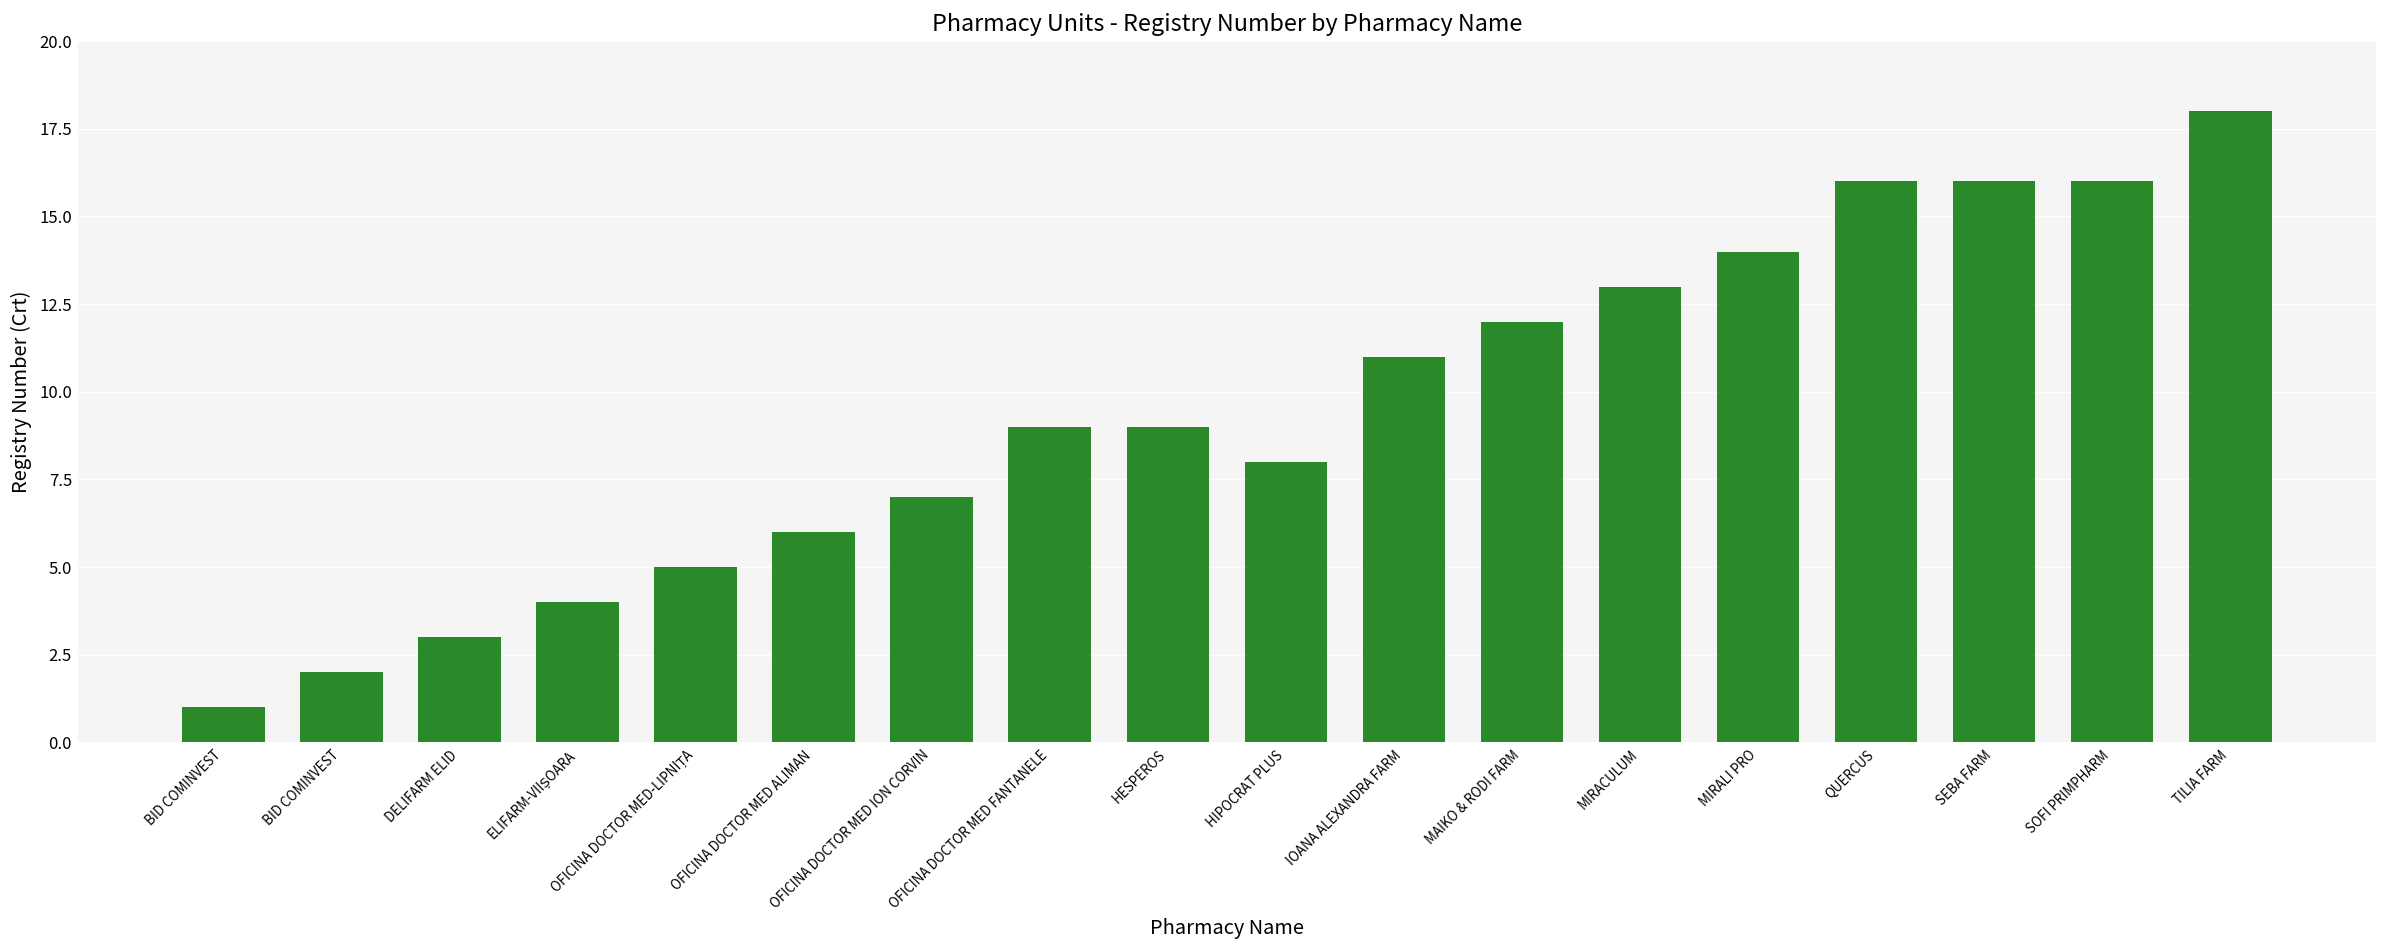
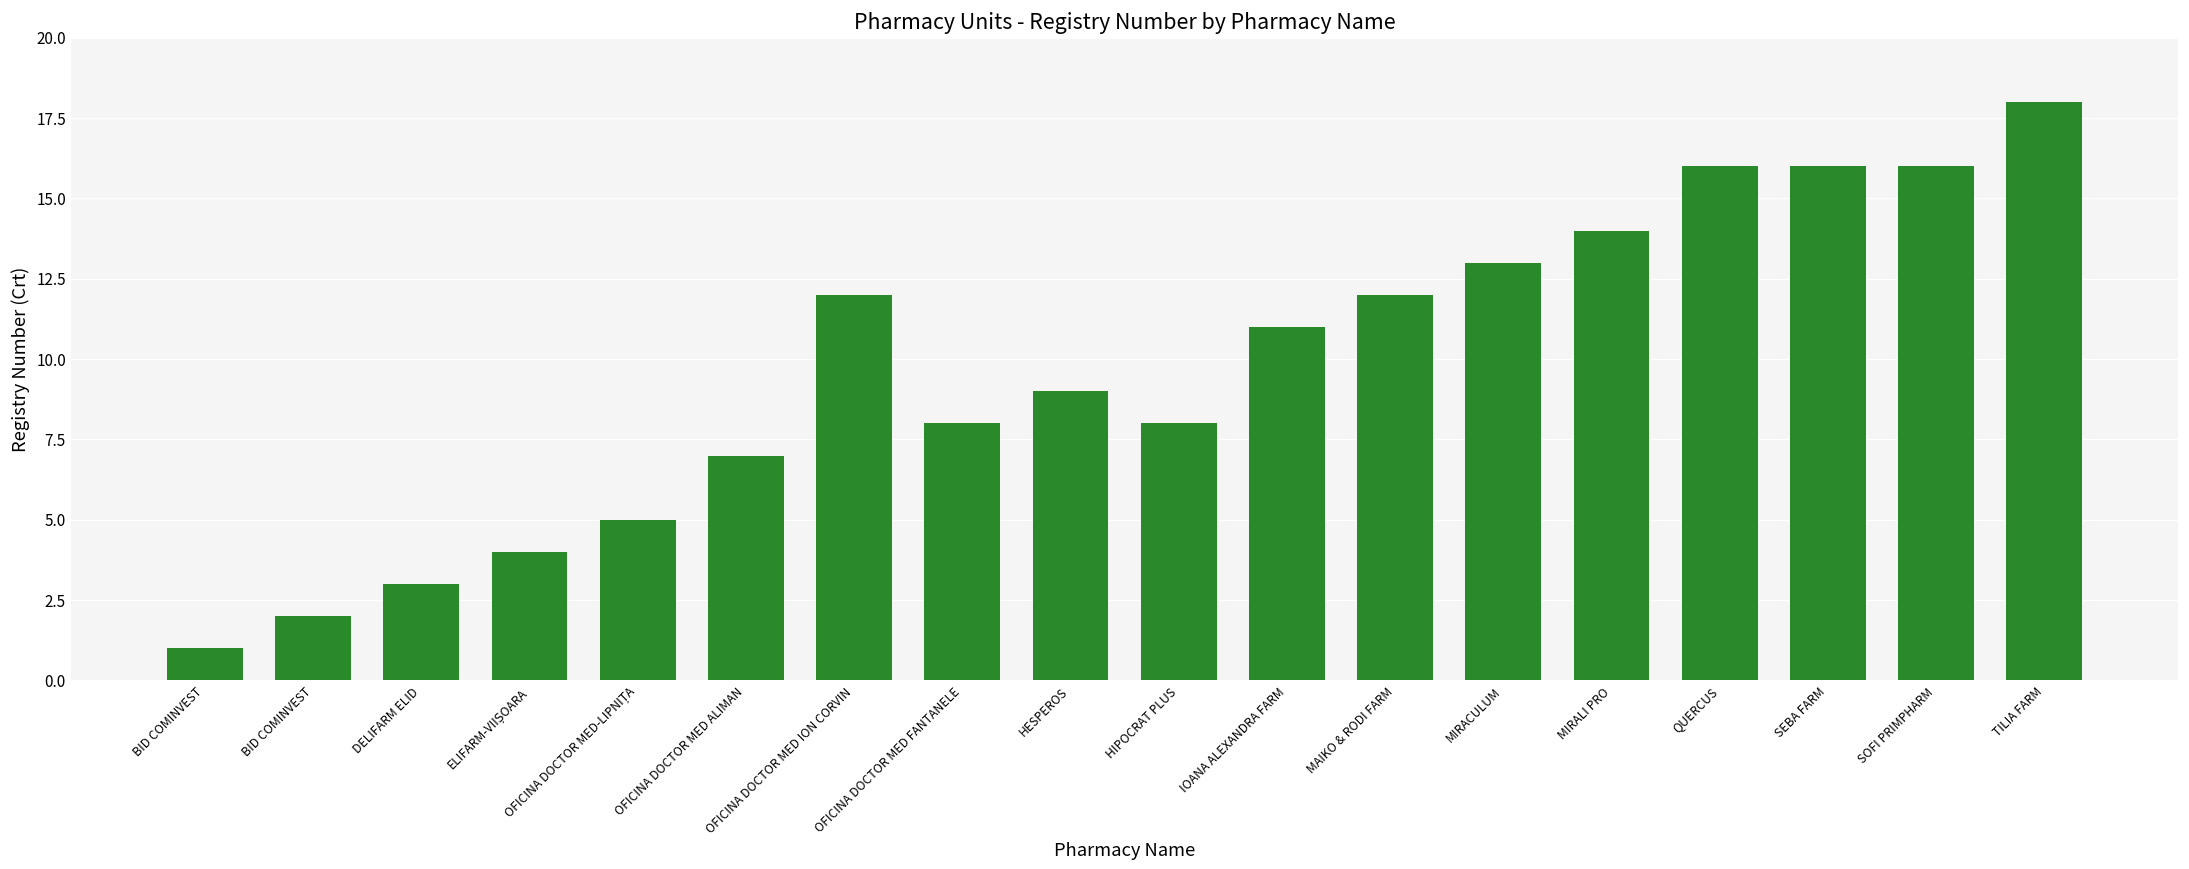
  {
    "DELIFARM ELID": 3,
    "ELIFARM-VIIȘOARA": 4,
    "OFICINA DOCTOR MED-LIPNIȚA": 5,
-   "OFICINA DOCTOR MED ALIMAN": 6,
-   "OFICINA DOCTOR MED ION CORVIN": 7,
-   "OFICINA DOCTOR MED FANTANELE": 9,
+   "OFICINA DOCTOR MED ALIMAN": 7,
+   "OFICINA DOCTOR MED ION CORVIN": 12,
+   "OFICINA DOCTOR MED FANTANELE": 8,
    "HESPEROS": 9,
    "HIPOCRAT PLUS": 8,
    "IOANA ALEXANDRA FARM": 11,
    "MAIKO & RODI FARM": 12,
    "MIRACULUM": 13,
    "MIRALI PRO": 14,
    "QUERCUS": 16,
    "SEBA FARM": 16,
    "SOFI PRIMPHARM": 16,
    "TILIA FARM": 18
  }
